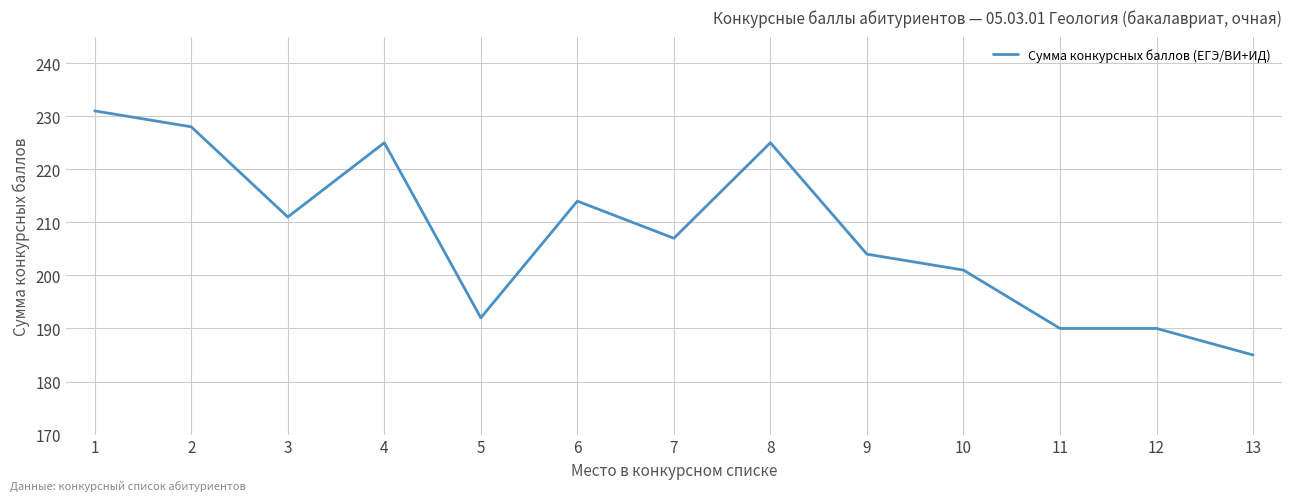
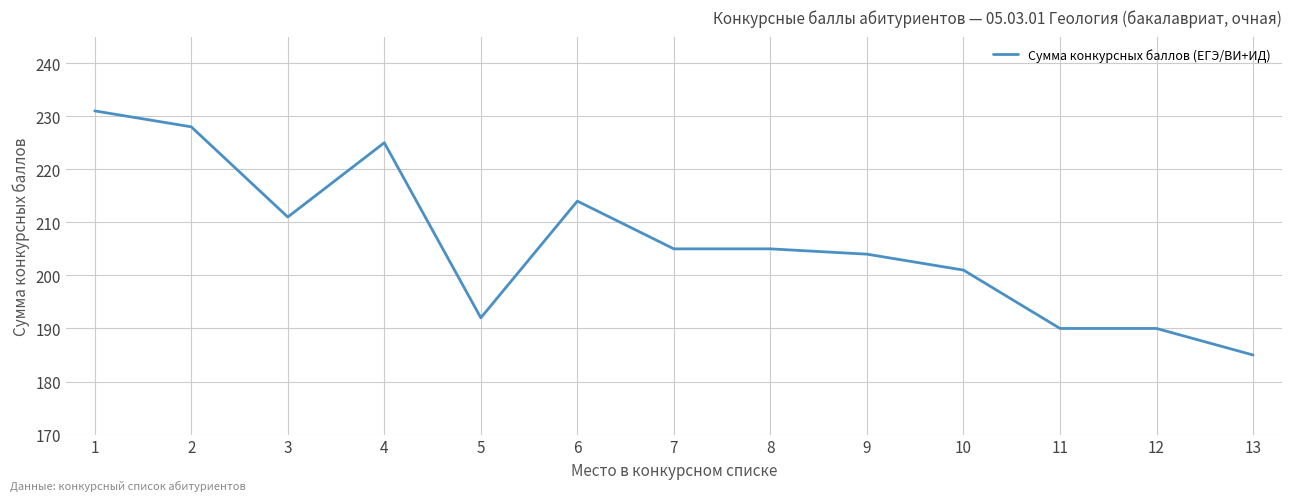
  {
    "1": 231,
    "2": 228,
    "3": 211,
    "4": 225,
    "5": 192,
    "6": 214,
-   "7": 207,
-   "8": 225,
+   "7": 205,
+   "8": 205,
    "9": 204,
    "10": 201,
    "11": 190,
    "12": 190,
    "13": 185
  }
